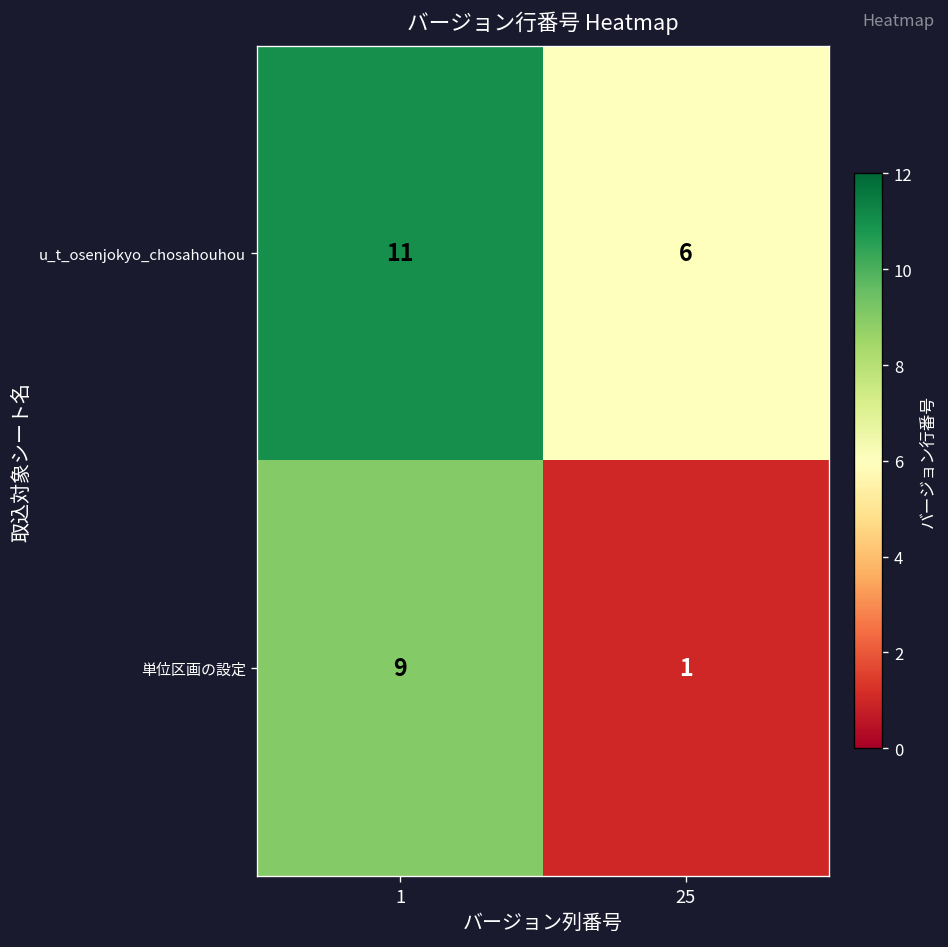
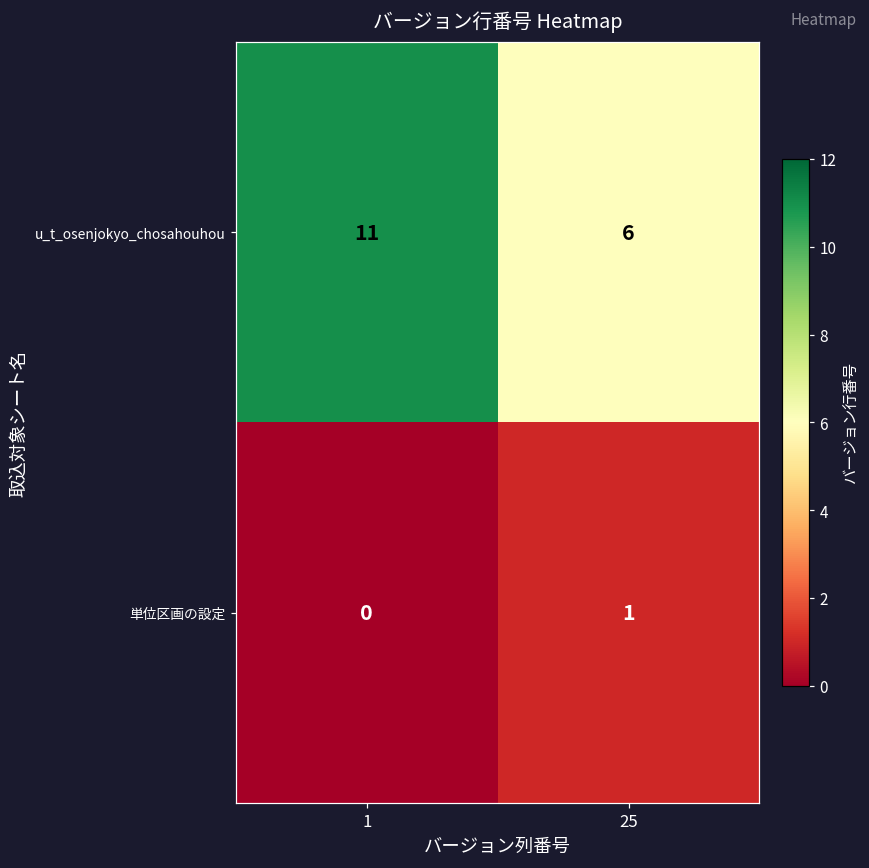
  {
    "u_t_osenjokyo_chosahouhou": {
      "1": 11,
      "25": 6
    },
    "単位区画の設定": {
-     "1": 9,
+     "1": 0,
      "25": 1
    }
  }
